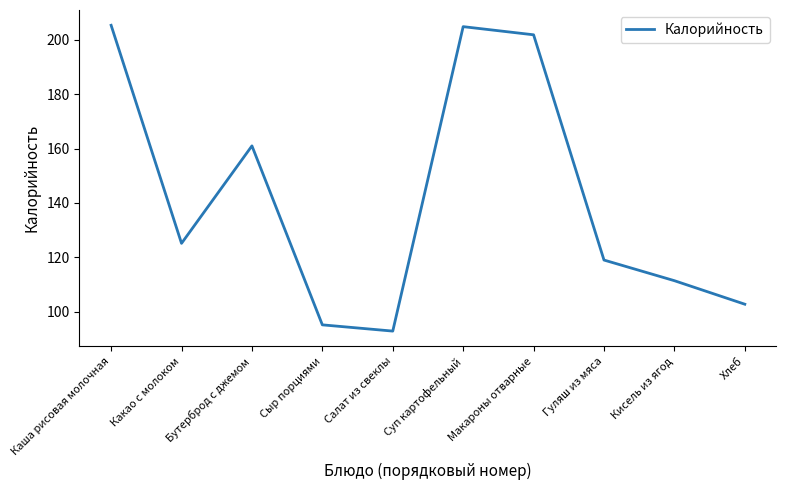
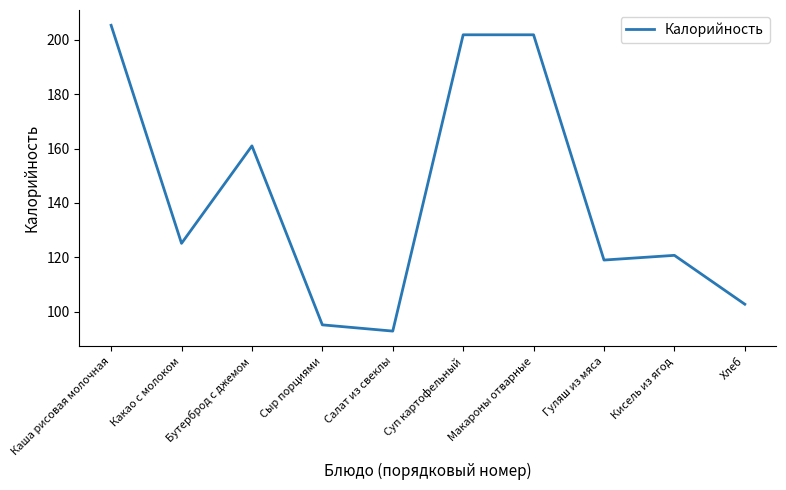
  {
    "Каша рисовая молочная": 205,
    "Какао с молоком": 125,
    "Бутерброд с джемом": 161,
    "Сыр порциями": 95,
    "Салат из свеклы": 93,
-   "Суп картофельный": 205,
+   "Суп картофельный": 202,
    "Макароны отварные": 202,
    "Гуляш из мяса": 119,
-   "Кисель из ягод": 111,
+   "Кисель из ягод": 121,
    "Хлеб": 103
  }
